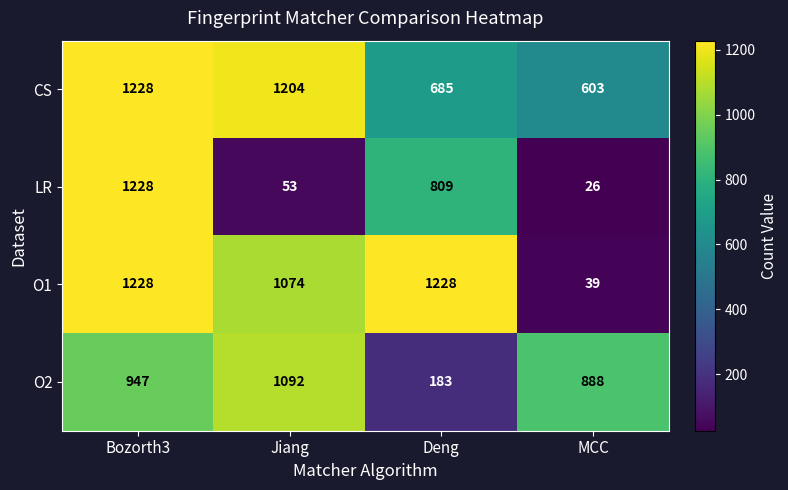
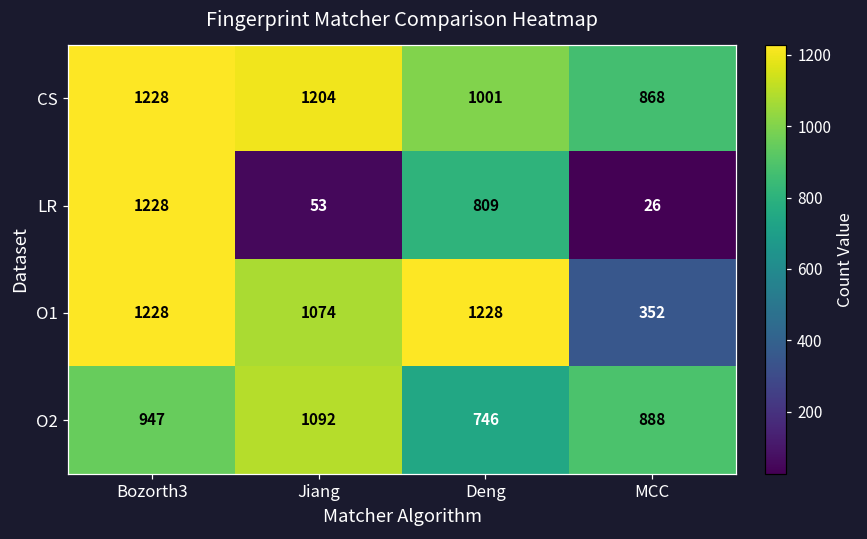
  {
    "CS": {
      "Bozorth3": 1228,
      "Jiang": 1204,
-     "Deng": 685,
-     "MCC": 603
+     "Deng": 1001,
+     "MCC": 868
    },
    "LR": {
      "Bozorth3": 1228,
      "Jiang": 53,
      "Deng": 809,
      "MCC": 26
    },
    "O1": {
      "Bozorth3": 1228,
      "Jiang": 1074,
      "Deng": 1228,
-     "MCC": 39
+     "MCC": 352
    },
    "O2": {
      "Bozorth3": 947,
      "Jiang": 1092,
-     "Deng": 183,
+     "Deng": 746,
      "MCC": 888
    }
  }
